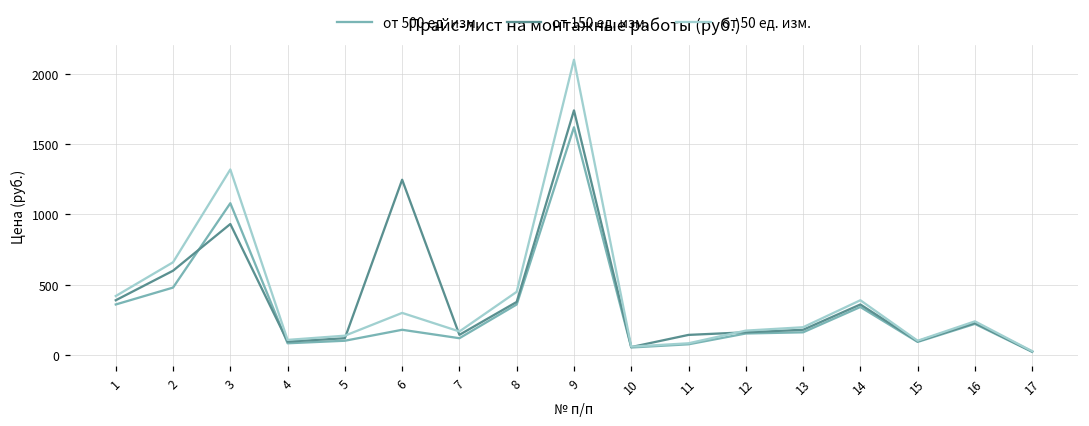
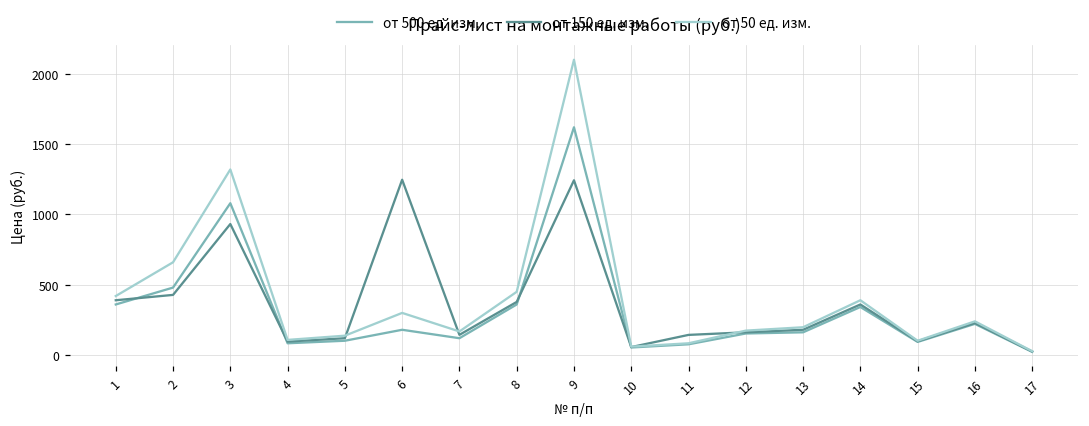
  {
    "от 150 ед. изм.": {
      "1": 390,
-     "2": 600,
+     "2": 430,
      "3": 930,
      "6": 1250,
      "7": 140,
-     "9": 1740,
+     "9": 1240,
      "11": 140
    }
  }
